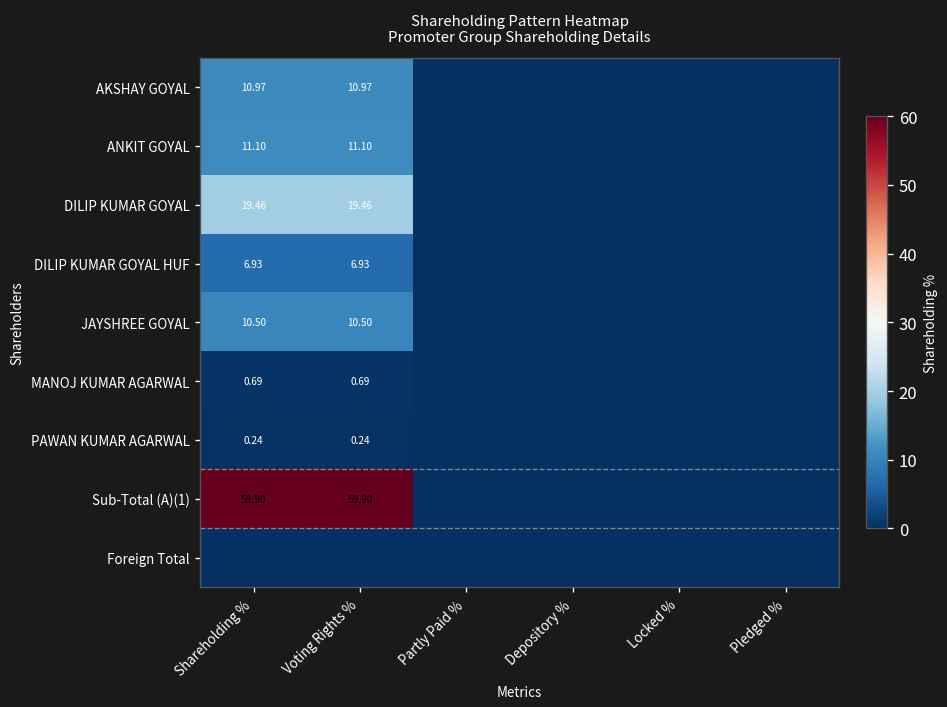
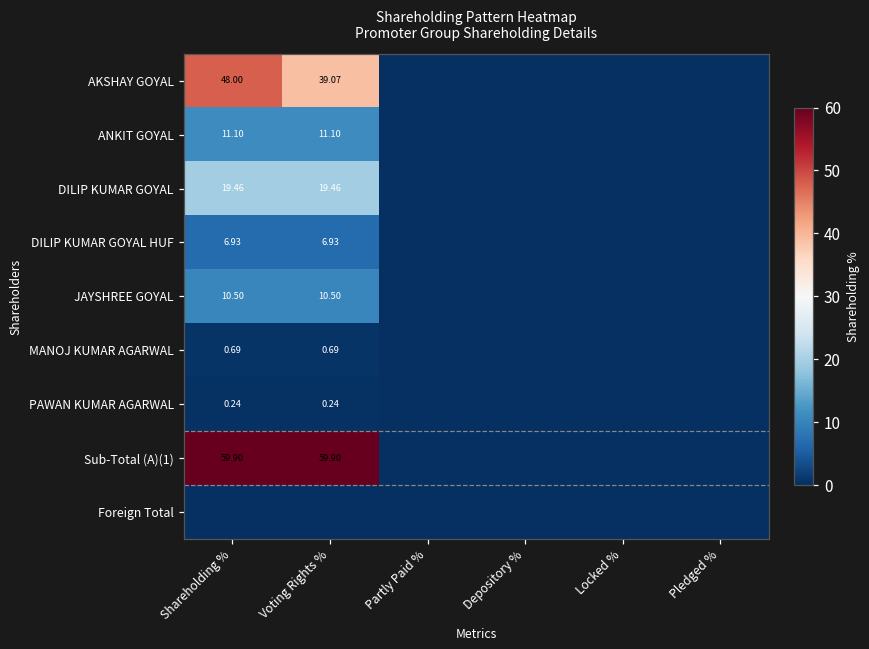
  {
    "AKSHAY GOYAL": {
-     "Shareholding %": 10.97,
-     "Voting Rights %": 10.97
+     "Shareholding %": 48.00,
+     "Voting Rights %": 39.07
    },
    "ANKIT GOYAL": {
      "Shareholding %": 11.10,
      "Voting Rights %": 11.10
    },
    "DILIP KUMAR GOYAL": {
      "Shareholding %": 19.46,
      "Voting Rights %": 19.46
    },
    "DILIP KUMAR GOYAL HUF": {
      "Shareholding %": 6.93,
      "Voting Rights %": 6.93
    },
    "JAYSHREE GOYAL": {
      "Shareholding %": 10.50,
      "Voting Rights %": 10.50
    },
    "MANOJ KUMAR AGARWAL": {
      "Shareholding %": 0.69,
      "Voting Rights %": 0.69
    },
    "PAWAN KUMAR AGARWAL": {
      "Shareholding %": 0.24,
      "Voting Rights %": 0.24
    },
    "Sub-Total (A)(1)": {
      "Shareholding %": 59.90,
      "Voting Rights %": 59.90
    }
  }
